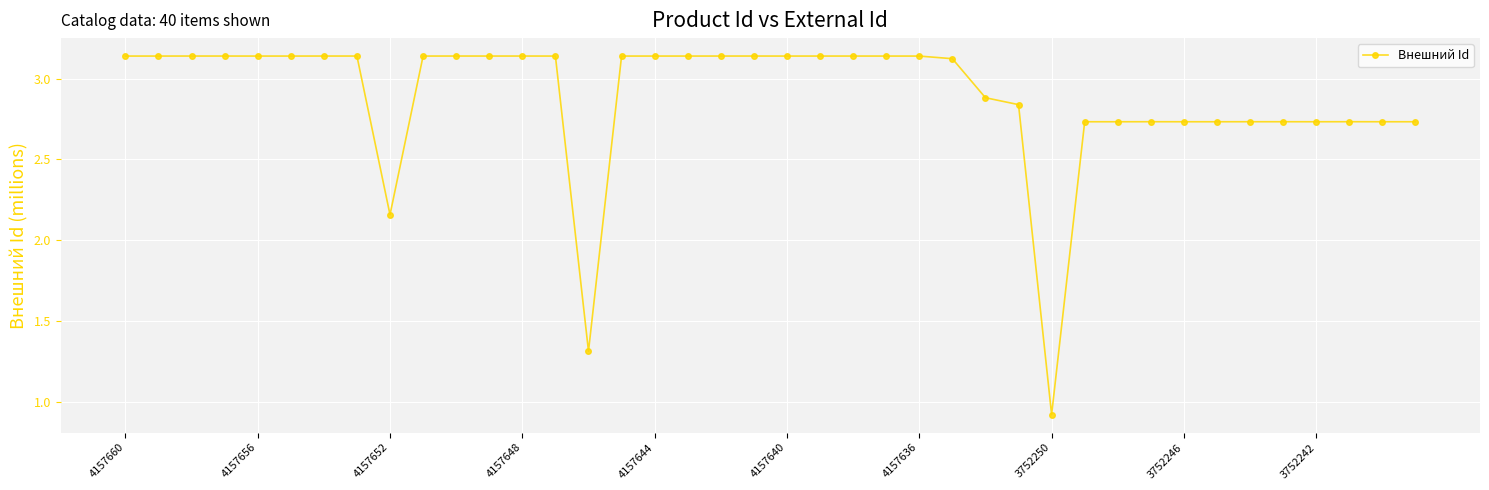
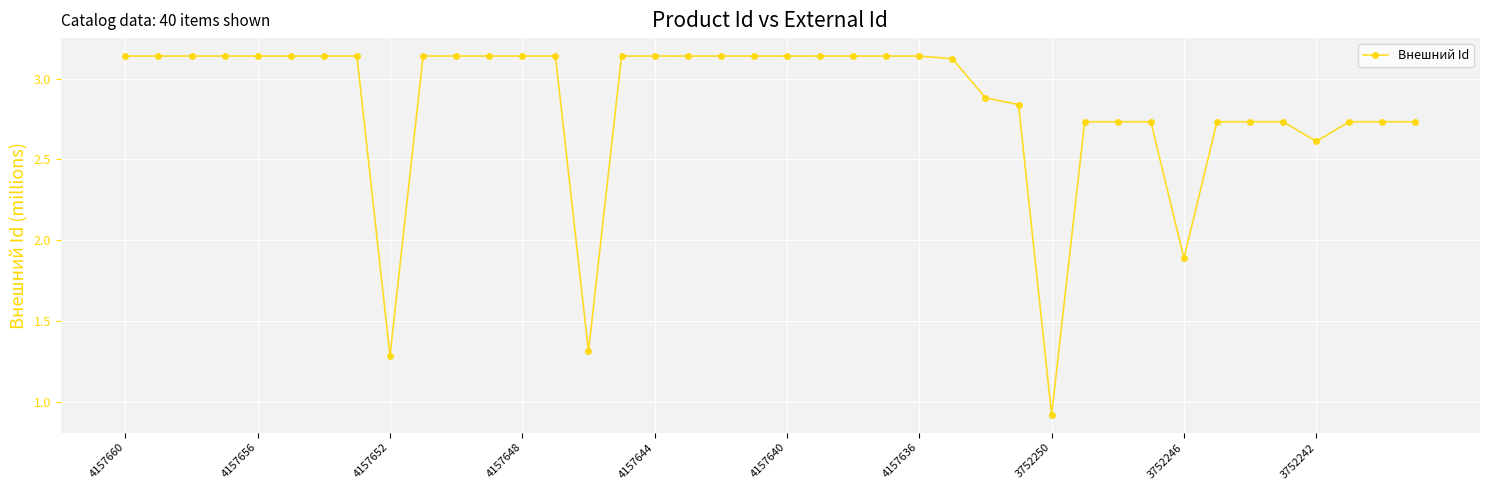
  {
    "4157660": 3.14,
    "4157656": 3.14,
-   "4157652": 2.16,
+   "4157652": 1.28,
    "4157648": 3.14,
    "4157644": 3.14,
    "4157640": 3.14,
    "4157636": 3.14,
    "3752250": 0.92,
-   "3752246": 2.73,
-   "3752242": 2.73
+   "3752246": 1.89,
+   "3752242": 2.61
  }
